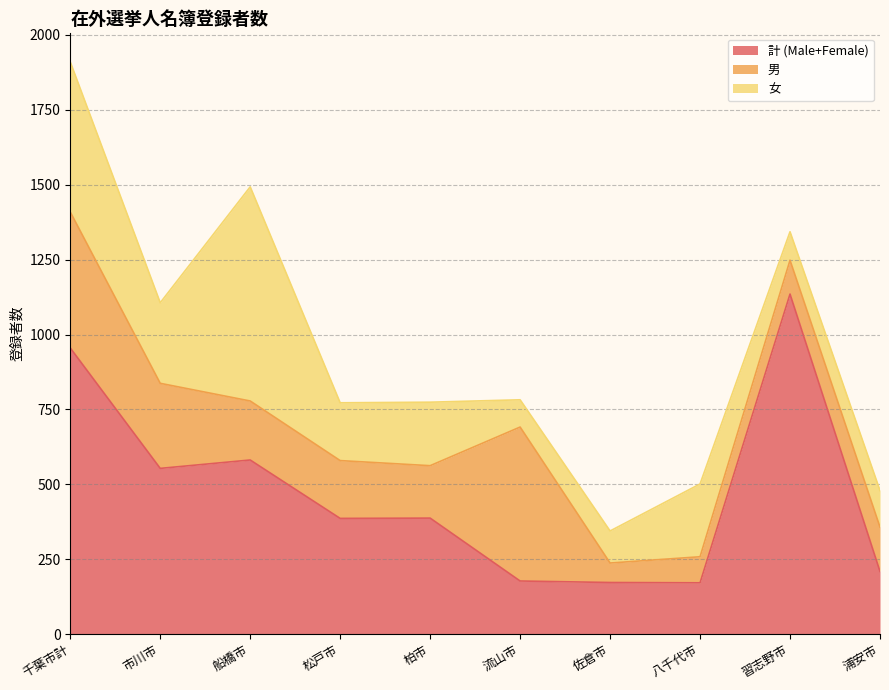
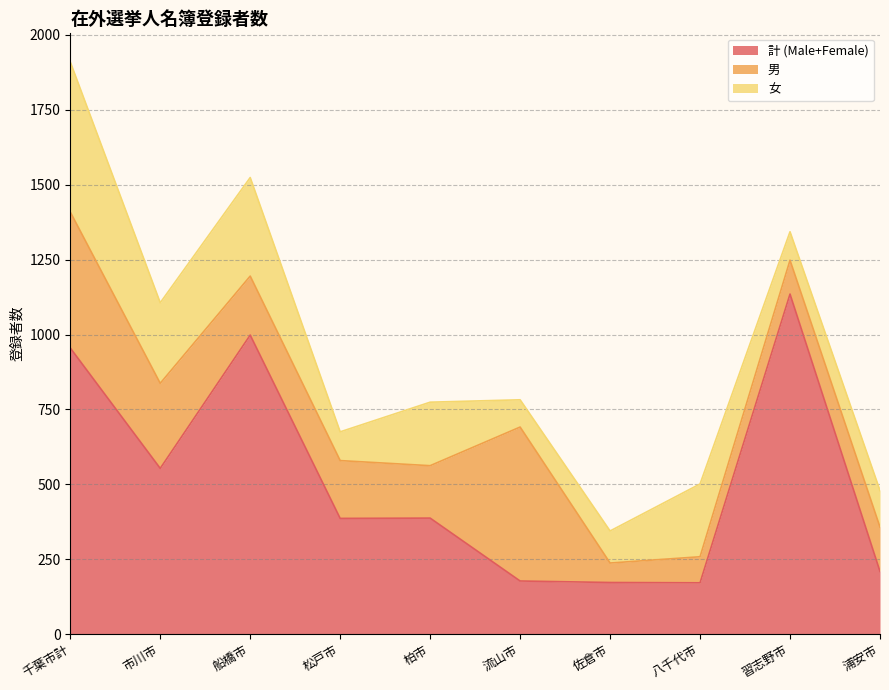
  {
    "計 (Male+Female)": {
      "千葉市計": 960,
      "市川市": 550,
-     "船橋市": 580,
+     "船橋市": 1000,
      "松戸市": 390,
      "柏市": 390,
      "流山市": 180,
      "佐倉市": 170,
      "八千代市": 170,
      "習志野市": 1140,
      "浦安市": 210
    },
    "男": {
      "千葉市計": 450,
      "市川市": 280,
      "船橋市": 200,
      "松戸市": 190,
      "柏市": 180,
      "流山市": 510,
      "佐倉市": 70,
      "八千代市": 90,
      "習志野市": 110,
      "浦安市": 150
    },
    "女": {
      "千葉市計": 500,
      "市川市": 270,
-     "船橋市": 720,
-     "松戸市": 190,
+     "船橋市": 330,
+     "松戸市": 100,
      "柏市": 210,
      "流山市": 90,
      "佐倉市": 110,
      "八千代市": 240,
      "習志野市": 100,
      "浦安市": 120
    }
  }
